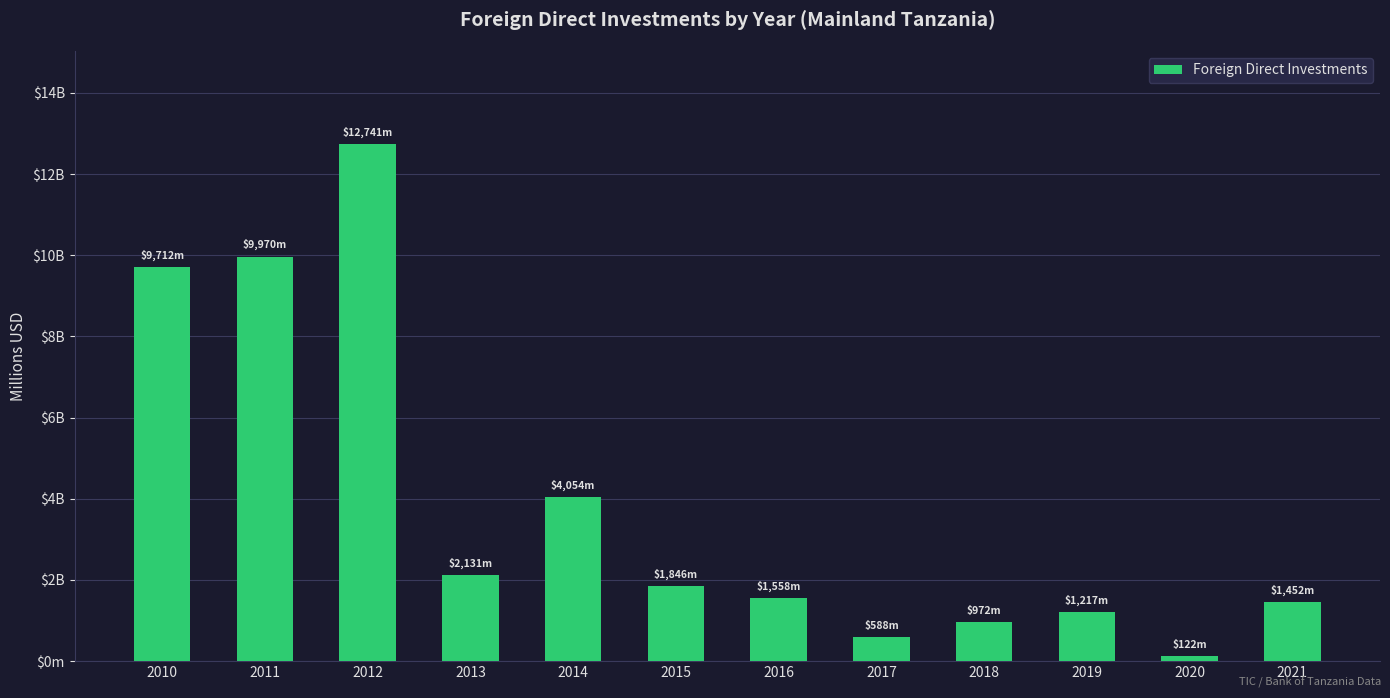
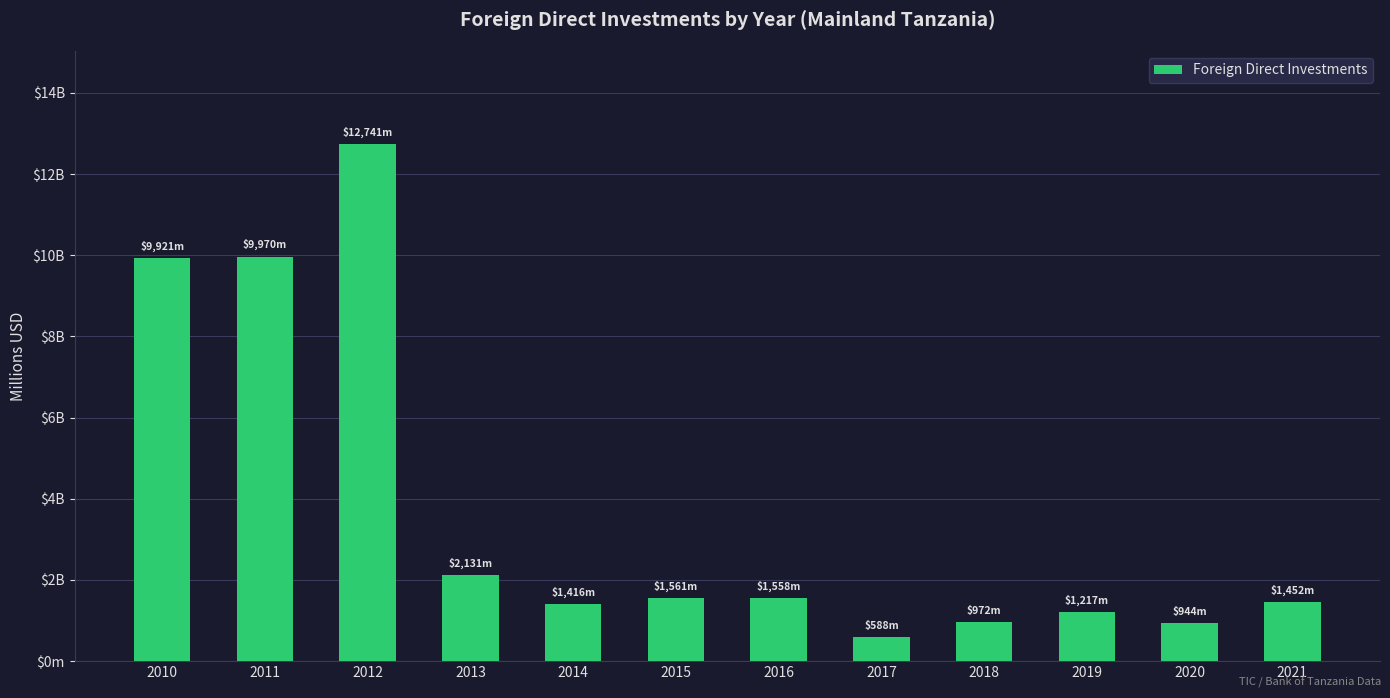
  {
-   "2010": "$9,712m",
+   "2010": "$9,921m",
    "2011": "$9,970m",
    "2012": "$12,741m",
    "2013": "$2,131m",
-   "2014": "$4,054m",
-   "2015": "$1,846m",
+   "2014": "$1,416m",
+   "2015": "$1,561m",
    "2016": "$1,558m",
    "2017": "$588m",
    "2018": "$972m",
    "2019": "$1,217m",
-   "2020": "$122m",
+   "2020": "$944m",
    "2021": "$1,452m"
  }
